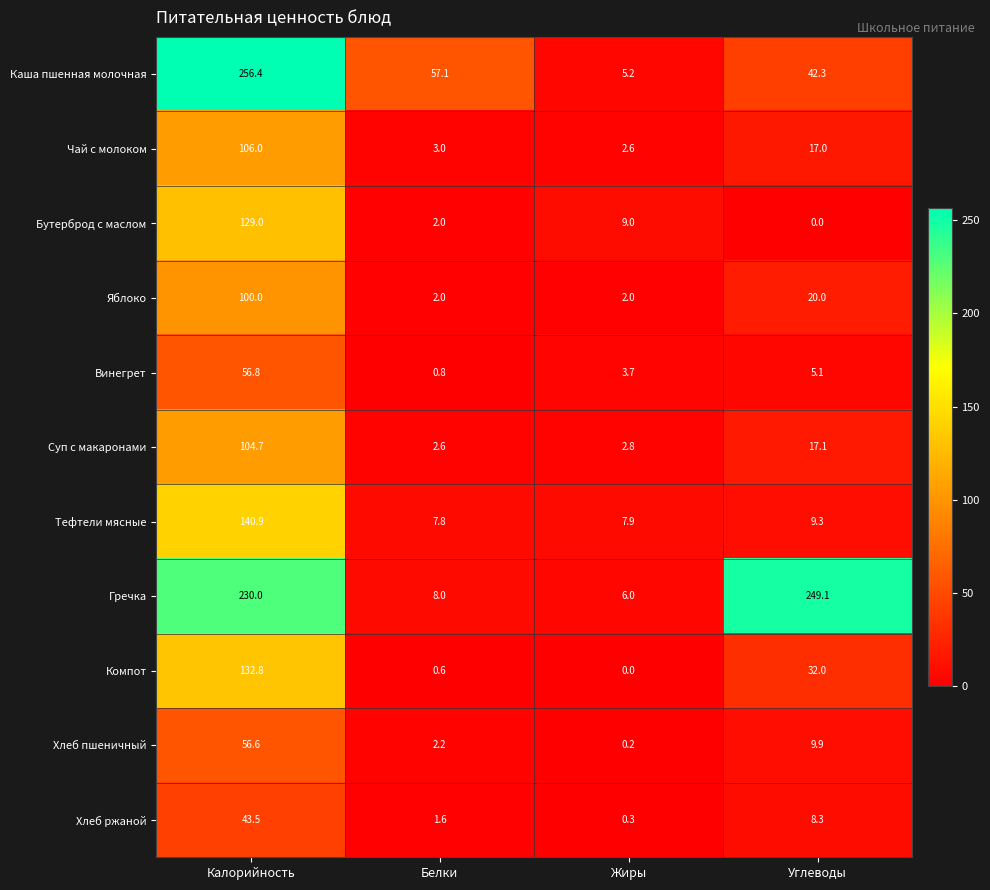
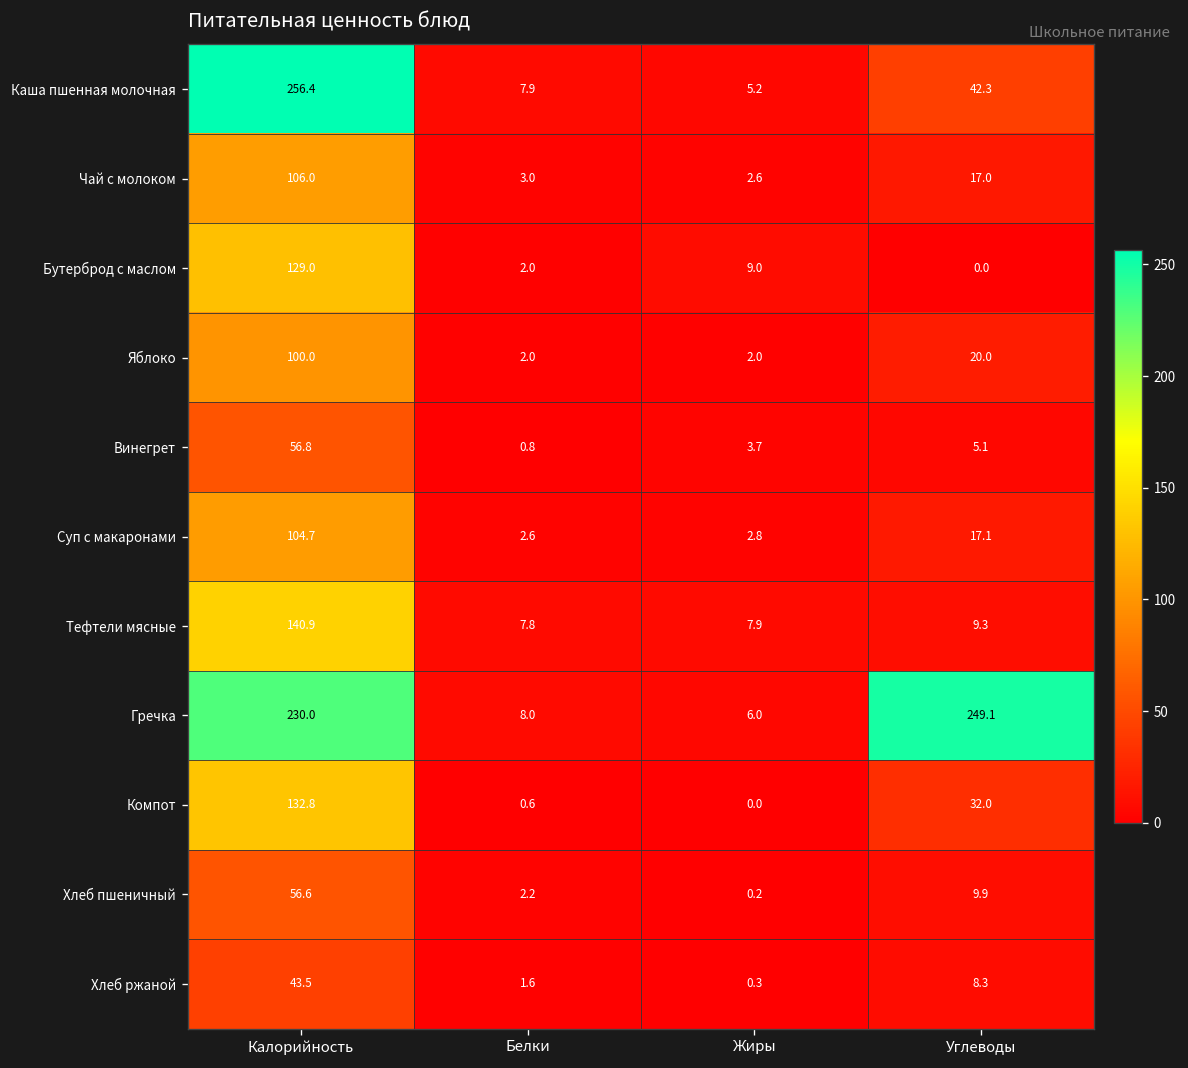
  {
    "Каша пшенная молочная": {
      "Калорийность": 256.4,
-     "Белки": 57.1,
+     "Белки": 7.9,
      "Жиры": 5.2,
      "Углеводы": 42.3
    },
    "Чай с молоком": {
      "Калорийность": 106.0,
      "Белки": 3.0,
      "Жиры": 2.6,
      "Углеводы": 17.0
    },
    "Бутерброд с маслом": {
      "Калорийность": 129.0,
      "Белки": 2.0,
      "Жиры": 9.0,
      "Углеводы": 0.0
    },
    "Яблоко": {
      "Калорийность": 100.0,
      "Белки": 2.0,
      "Жиры": 2.0,
      "Углеводы": 20.0
    },
    "Винегрет": {
      "Калорийность": 56.8,
      "Белки": 0.8,
      "Жиры": 3.7,
      "Углеводы": 5.1
    },
    "Суп с макаронами": {
      "Калорийность": 104.7,
      "Белки": 2.6,
      "Жиры": 2.8,
      "Углеводы": 17.1
    },
    "Тефтели мясные": {
      "Калорийность": 140.9,
      "Белки": 7.8,
      "Жиры": 7.9,
      "Углеводы": 9.3
    },
    "Гречка": {
      "Калорийность": 230.0,
      "Белки": 8.0,
      "Жиры": 6.0,
      "Углеводы": 249.1
    },
    "Компот": {
      "Калорийность": 132.8,
      "Белки": 0.6,
      "Жиры": 0.0,
      "Углеводы": 32.0
    },
    "Хлеб пшеничный": {
      "Калорийность": 56.6,
      "Белки": 2.2,
      "Жиры": 0.2,
      "Углеводы": 9.9
    },
    "Хлеб ржаной": {
      "Калорийность": 43.5,
      "Белки": 1.6,
      "Жиры": 0.3,
      "Углеводы": 8.3
    }
  }
